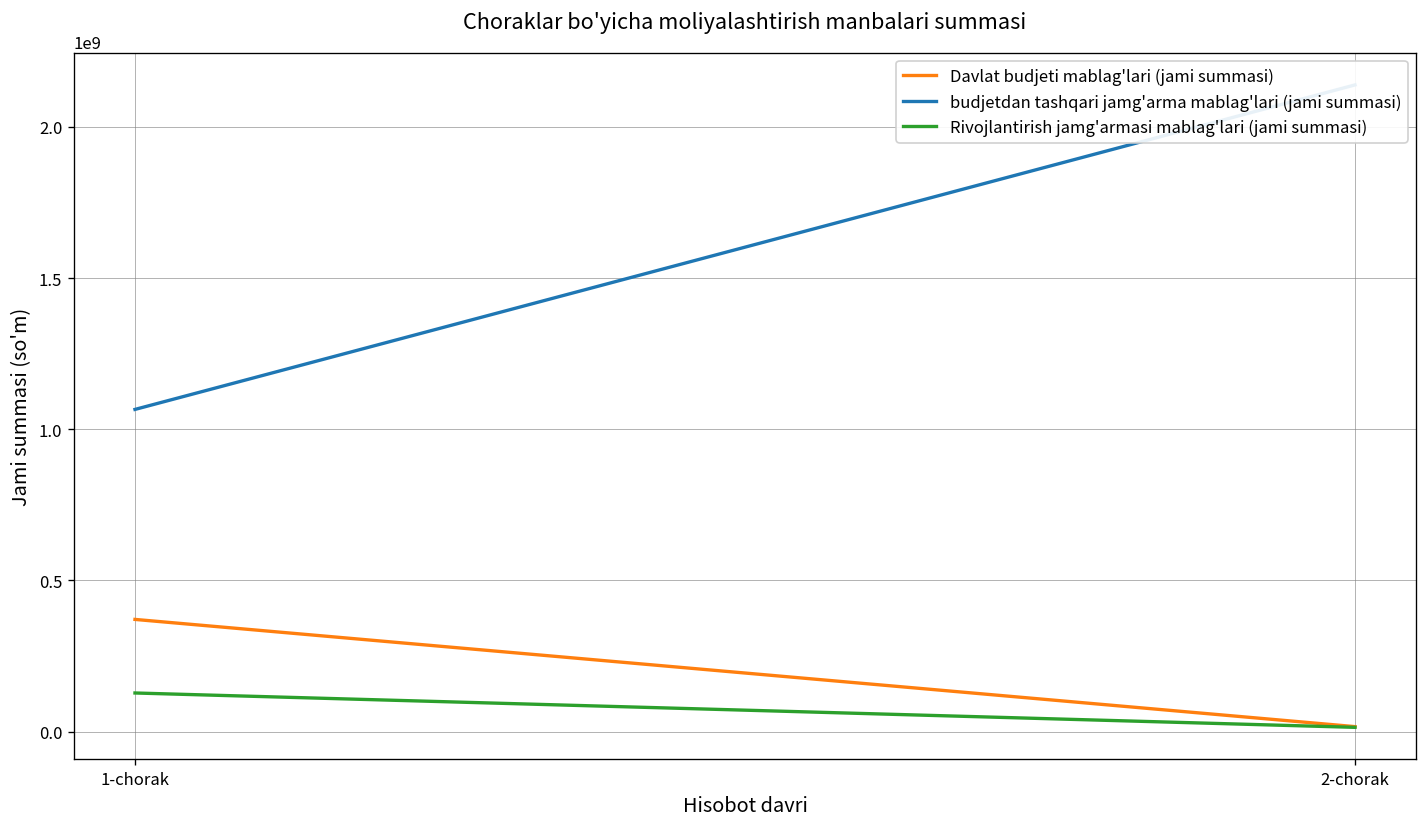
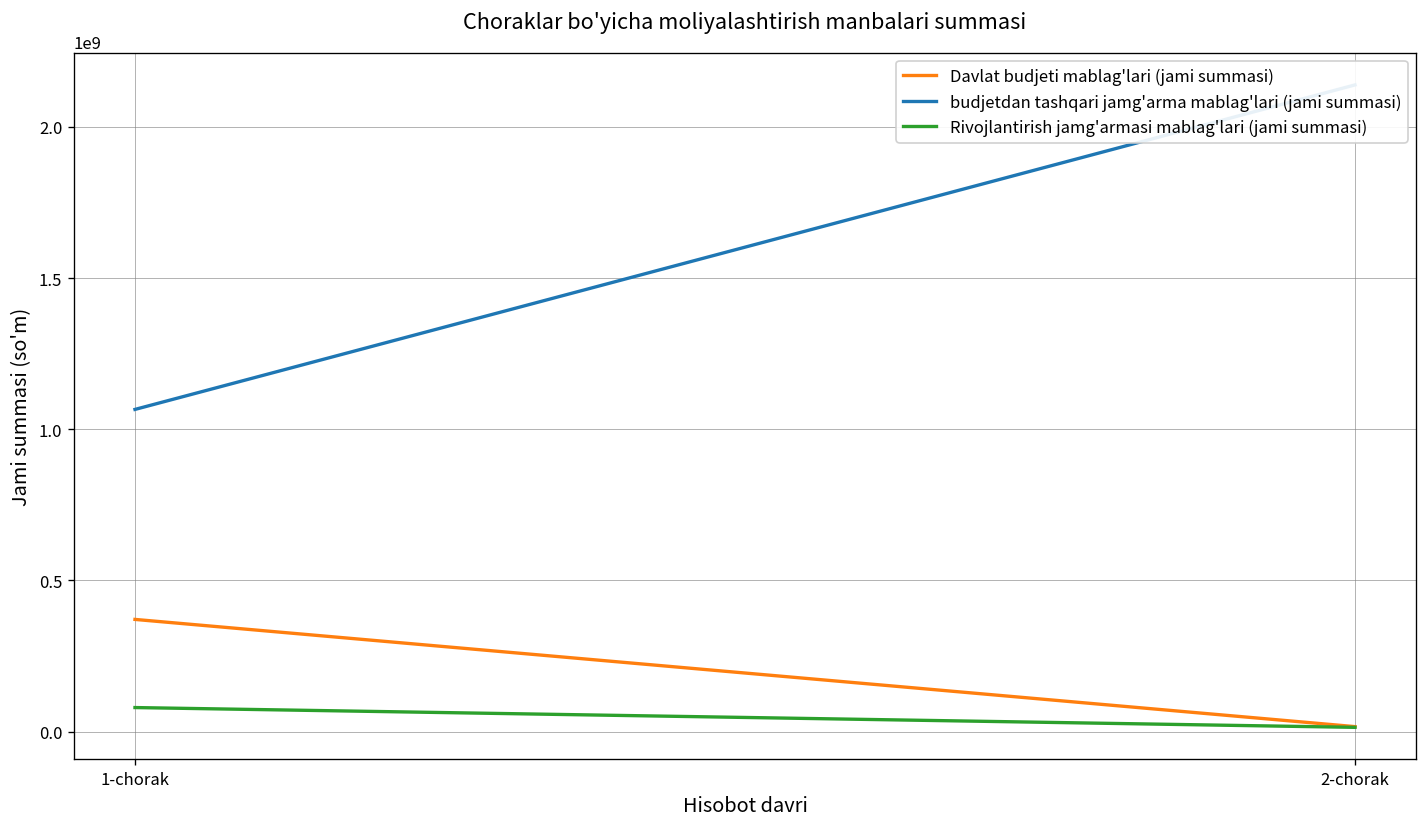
  {
    "Davlat budjeti mablag'lari (jami summasi)": {
      "1-chorak": 370000000
    },
    "budjetdan tashqari jamg'arma mablag'lari (jami summasi)": {
      "1-chorak": 1070000000
    },
    "Rivojlantirish jamg'armasi mablag'lari (jami summasi)": {
-     "1-chorak": 130000000
+     "1-chorak": 80000000
    }
  }
